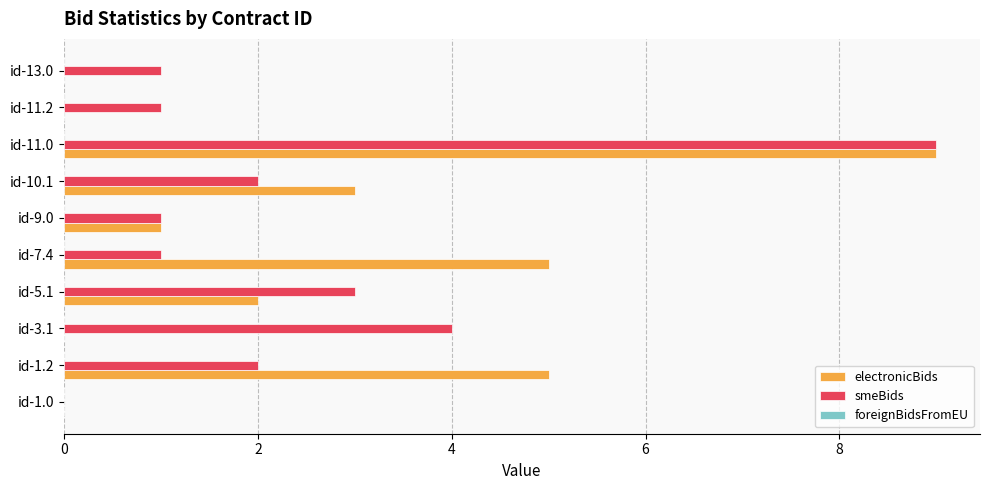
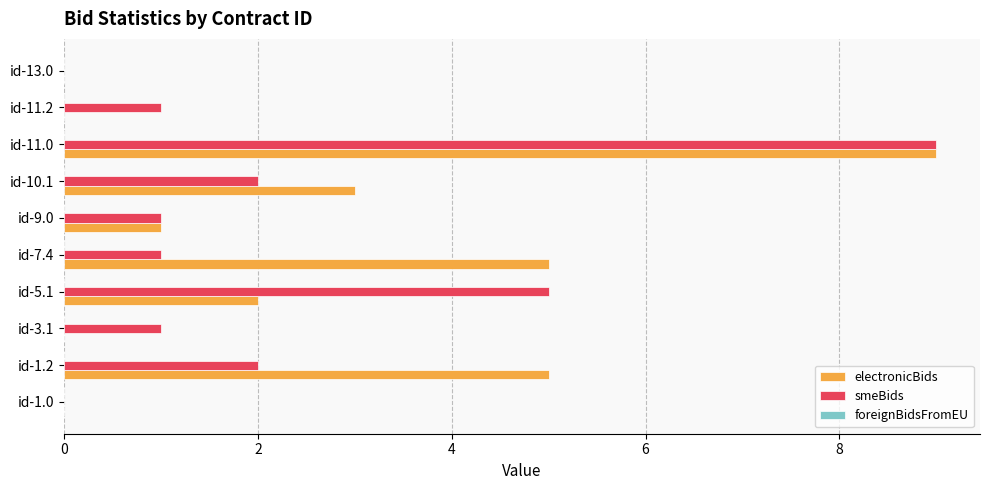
  {
    "electronicBids": {
      "id-13.0": 0,
      "id-11.2": 0,
      "id-11.0": 9,
      "id-10.1": 3,
      "id-9.0": 1,
      "id-7.4": 5,
      "id-5.1": 2,
      "id-3.1": 0,
      "id-1.2": 5,
      "id-1.0": 0
    },
    "smeBids": {
-     "id-13.0": 1,
+     "id-13.0": 0,
      "id-11.2": 1,
      "id-11.0": 9,
      "id-10.1": 2,
      "id-9.0": 1,
      "id-7.4": 1,
-     "id-5.1": 3,
-     "id-3.1": 4,
+     "id-5.1": 5,
+     "id-3.1": 1,
      "id-1.2": 2,
      "id-1.0": 0
    },
    "foreignBidsFromEU": {
      "id-13.0": 0,
      "id-11.2": 0,
      "id-11.0": 0,
      "id-10.1": 0,
      "id-9.0": 0,
      "id-7.4": 0,
      "id-5.1": 0,
      "id-3.1": 0,
      "id-1.2": 0,
      "id-1.0": 0
    }
  }
